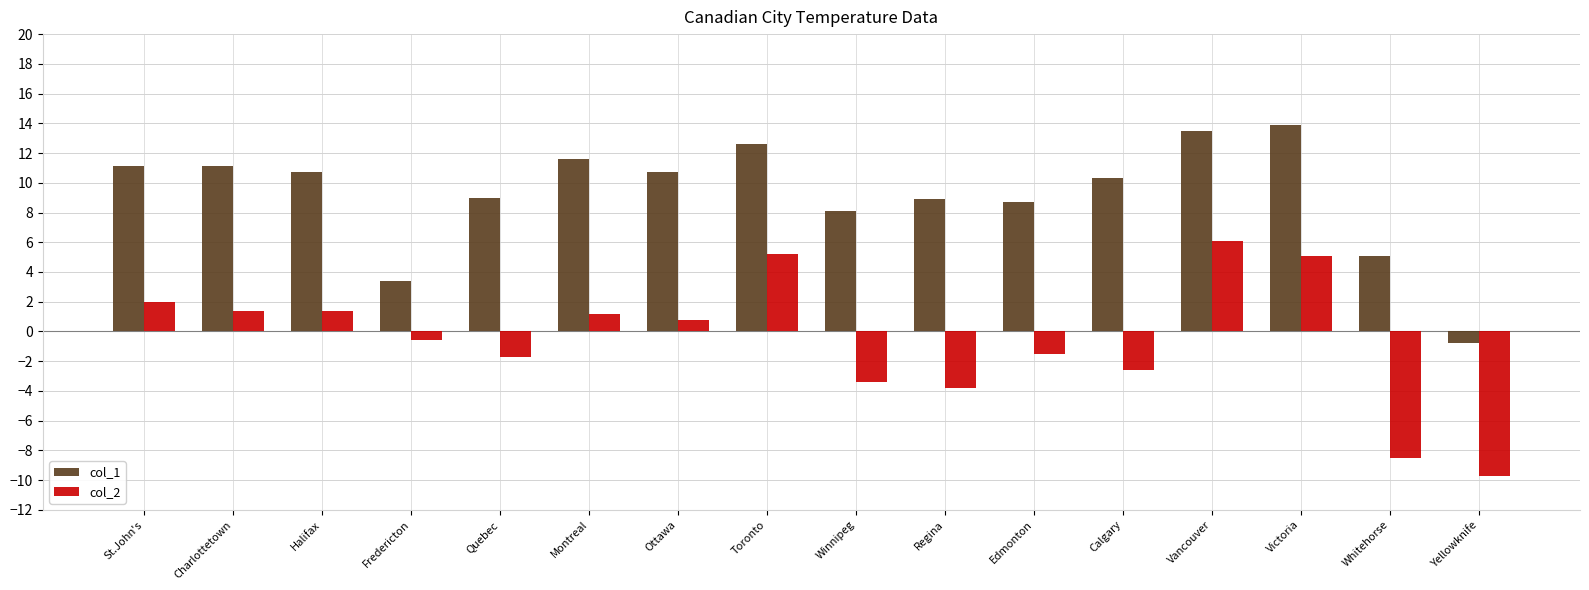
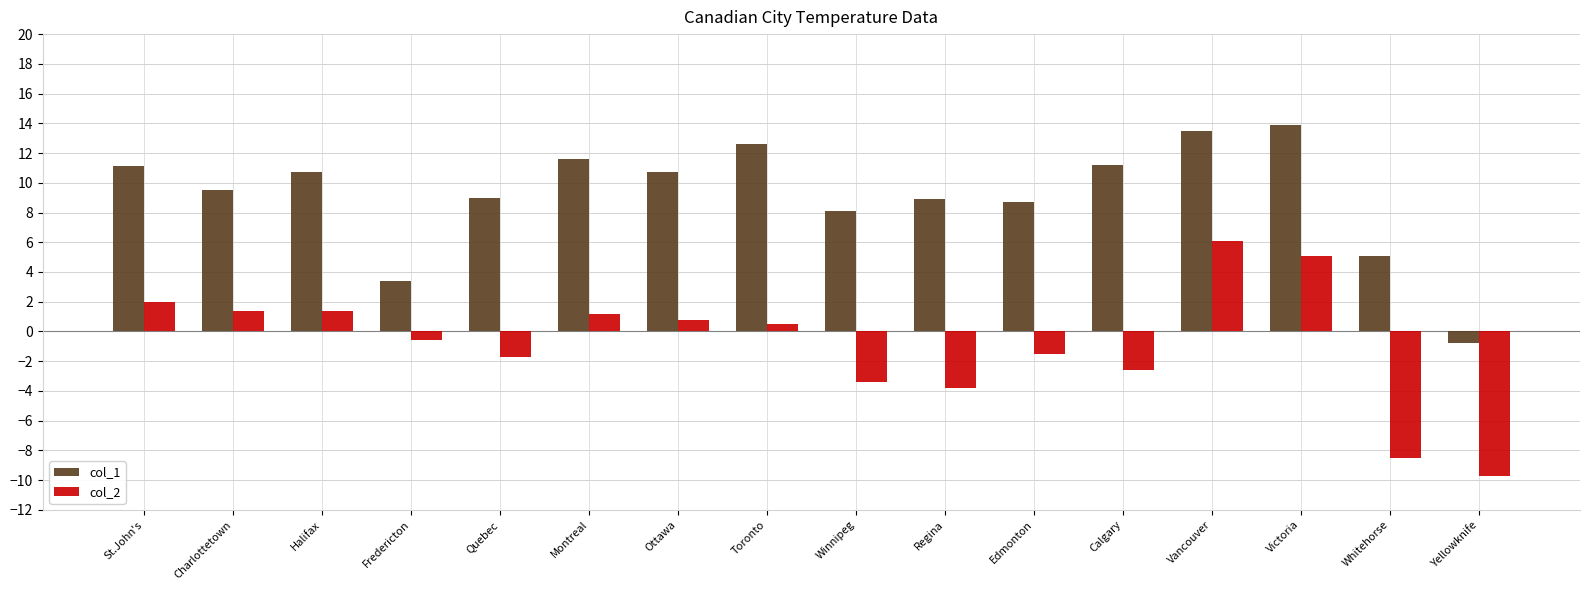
  {
    "col_1": {
      "St.John's": 11.1,
-     "Charlottetown": 11.1,
+     "Charlottetown": 9.5,
      "Halifax": 10.7,
      "Fredericton": 3.4,
      "Quebec": 9.0,
      "Montreal": 11.6,
      "Ottawa": 10.7,
      "Toronto": 12.6,
      "Winnipeg": 8.1,
      "Regina": 8.9,
      "Edmonton": 8.7,
-     "Calgary": 10.3,
+     "Calgary": 11.2,
      "Vancouver": 13.5,
      "Victoria": 13.9,
      "Whitehorse": 5.1,
      "Yellowknife": -0.8
    },
    "col_2": {
      "St.John's": 2.0,
      "Charlottetown": 1.4,
      "Halifax": 1.4,
      "Fredericton": -0.6,
      "Quebec": -1.7,
      "Montreal": 1.2,
      "Ottawa": 0.8,
-     "Toronto": 5.2,
+     "Toronto": 0.5,
      "Winnipeg": -3.4,
      "Regina": -3.8,
      "Edmonton": -1.5,
      "Calgary": -2.6,
      "Vancouver": 6.1,
      "Victoria": 5.1,
      "Whitehorse": -8.5,
      "Yellowknife": -9.7
    }
  }
